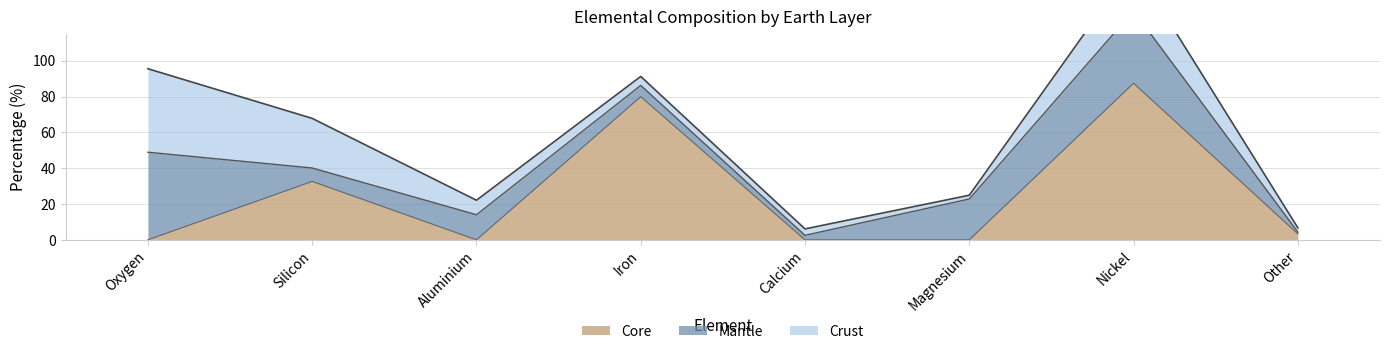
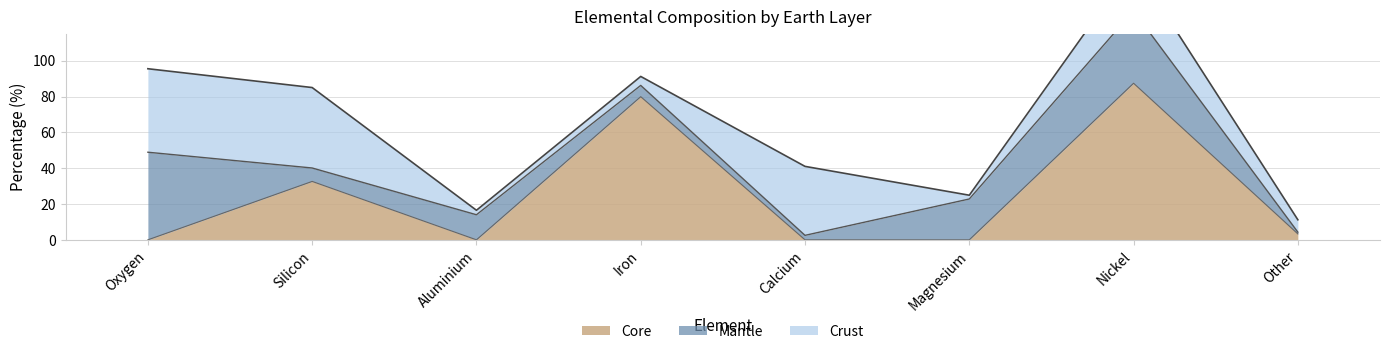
  {
    "Core": {
      "Oxygen": 0,
      "Silicon": 33,
      "Aluminium": 0,
      "Iron": 80,
      "Calcium": 0,
      "Magnesium": 0,
      "Nickel": 87
    },
    "Mantle": {
      "Oxygen": 49,
      "Silicon": 8,
      "Aluminium": 14,
      "Iron": 6,
      "Calcium": 3,
      "Magnesium": 23
    },
    "Crust": {
      "Oxygen": 47,
-     "Silicon": 28,
-     "Aluminium": 8,
+     "Silicon": 45,
+     "Aluminium": 3,
      "Iron": 5,
-     "Calcium": 4,
+     "Calcium": 39,
      "Magnesium": 2,
-     "Other": 2
+     "Other": 7
    }
  }
